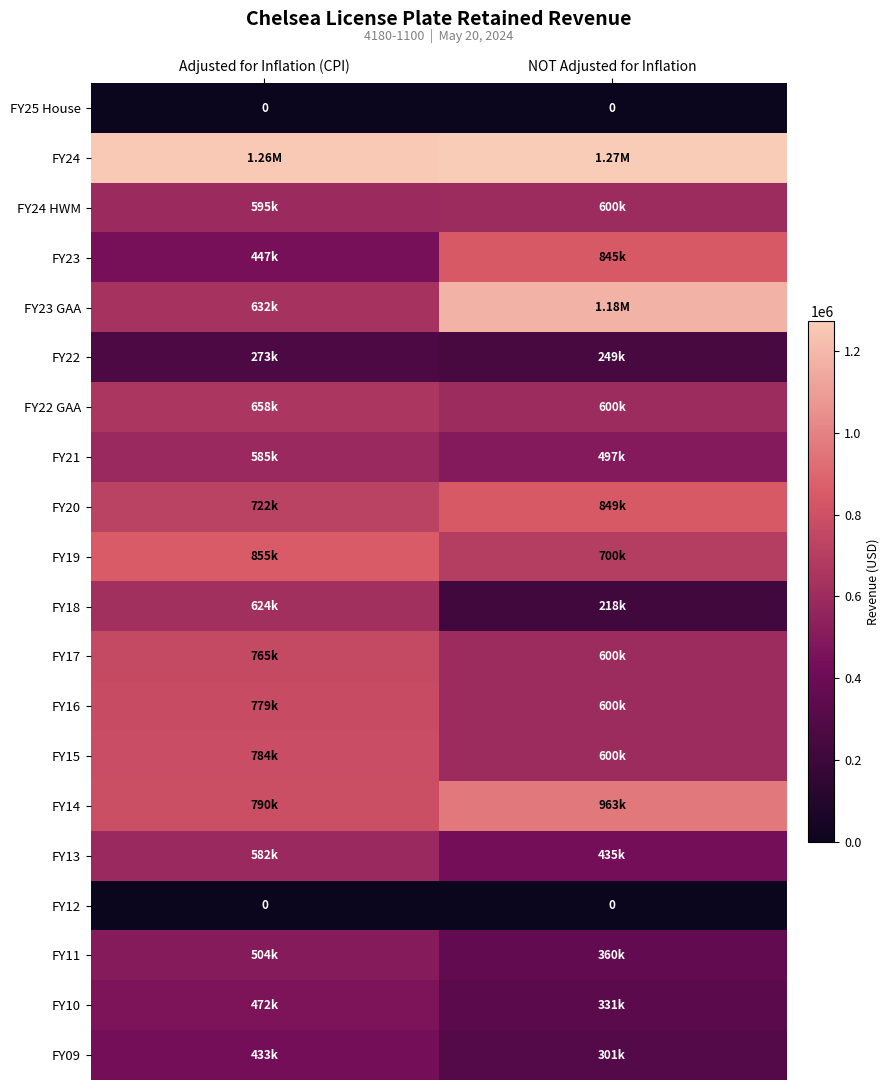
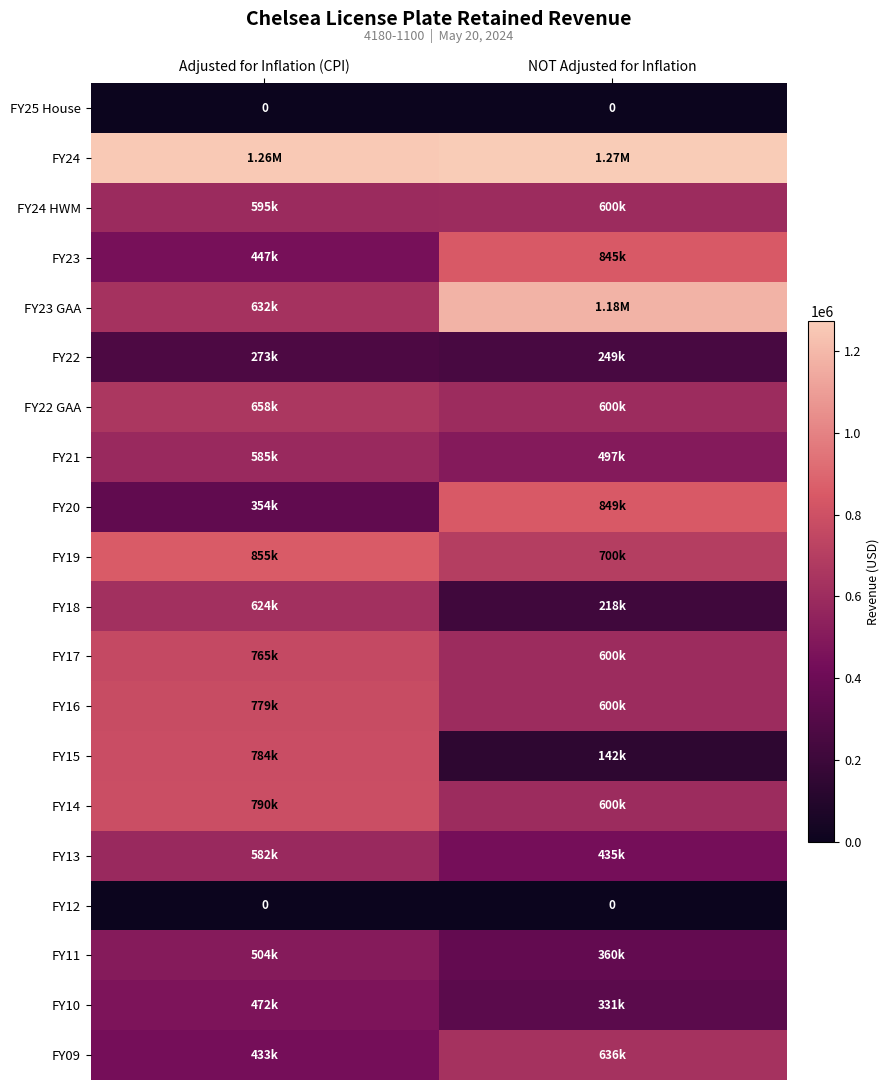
  {
    "FY25 House": {
      "Adjusted for Inflation (CPI)": "0",
      "NOT Adjusted for Inflation": "0"
    },
    "FY24": {
      "Adjusted for Inflation (CPI)": "1.26M",
      "NOT Adjusted for Inflation": "1.27M"
    },
    "FY24 HWM": {
      "Adjusted for Inflation (CPI)": "595k",
      "NOT Adjusted for Inflation": "600k"
    },
    "FY23": {
      "Adjusted for Inflation (CPI)": "447k",
      "NOT Adjusted for Inflation": "845k"
    },
    "FY23 GAA": {
      "Adjusted for Inflation (CPI)": "632k",
      "NOT Adjusted for Inflation": "1.18M"
    },
    "FY22": {
      "Adjusted for Inflation (CPI)": "273k",
      "NOT Adjusted for Inflation": "249k"
    },
    "FY22 GAA": {
      "Adjusted for Inflation (CPI)": "658k",
      "NOT Adjusted for Inflation": "600k"
    },
    "FY21": {
      "Adjusted for Inflation (CPI)": "585k",
      "NOT Adjusted for Inflation": "497k"
    },
    "FY20": {
-     "Adjusted for Inflation (CPI)": "722k",
+     "Adjusted for Inflation (CPI)": "354k",
      "NOT Adjusted for Inflation": "849k"
    },
    "FY19": {
      "Adjusted for Inflation (CPI)": "855k",
      "NOT Adjusted for Inflation": "700k"
    },
    "FY18": {
      "Adjusted for Inflation (CPI)": "624k",
      "NOT Adjusted for Inflation": "218k"
    },
    "FY17": {
      "Adjusted for Inflation (CPI)": "765k",
      "NOT Adjusted for Inflation": "600k"
    },
    "FY16": {
      "Adjusted for Inflation (CPI)": "779k",
      "NOT Adjusted for Inflation": "600k"
    },
    "FY15": {
      "Adjusted for Inflation (CPI)": "784k",
-     "NOT Adjusted for Inflation": "600k"
+     "NOT Adjusted for Inflation": "142k"
    },
    "FY14": {
      "Adjusted for Inflation (CPI)": "790k",
-     "NOT Adjusted for Inflation": "963k"
+     "NOT Adjusted for Inflation": "600k"
    },
    "FY13": {
      "Adjusted for Inflation (CPI)": "582k",
      "NOT Adjusted for Inflation": "435k"
    },
    "FY12": {
      "Adjusted for Inflation (CPI)": "0",
      "NOT Adjusted for Inflation": "0"
    },
    "FY11": {
      "Adjusted for Inflation (CPI)": "504k",
      "NOT Adjusted for Inflation": "360k"
    },
    "FY10": {
      "Adjusted for Inflation (CPI)": "472k",
      "NOT Adjusted for Inflation": "331k"
    },
    "FY09": {
      "Adjusted for Inflation (CPI)": "433k",
-     "NOT Adjusted for Inflation": "301k"
+     "NOT Adjusted for Inflation": "636k"
    }
  }
